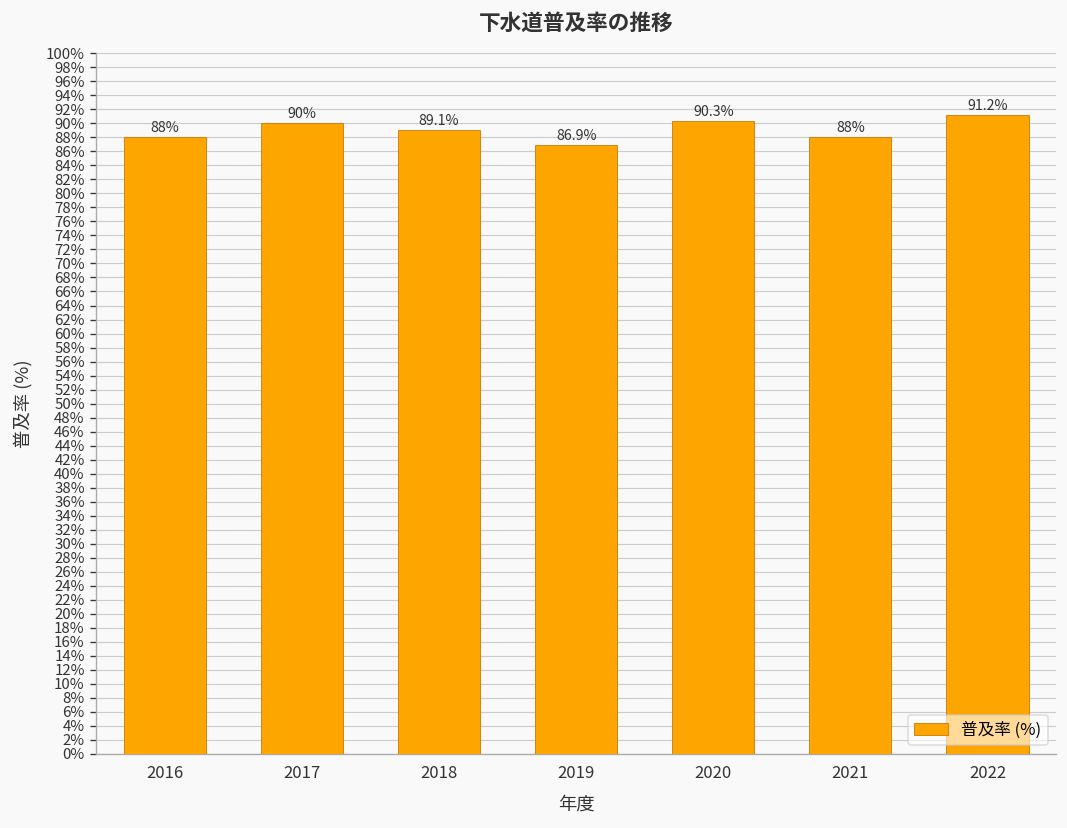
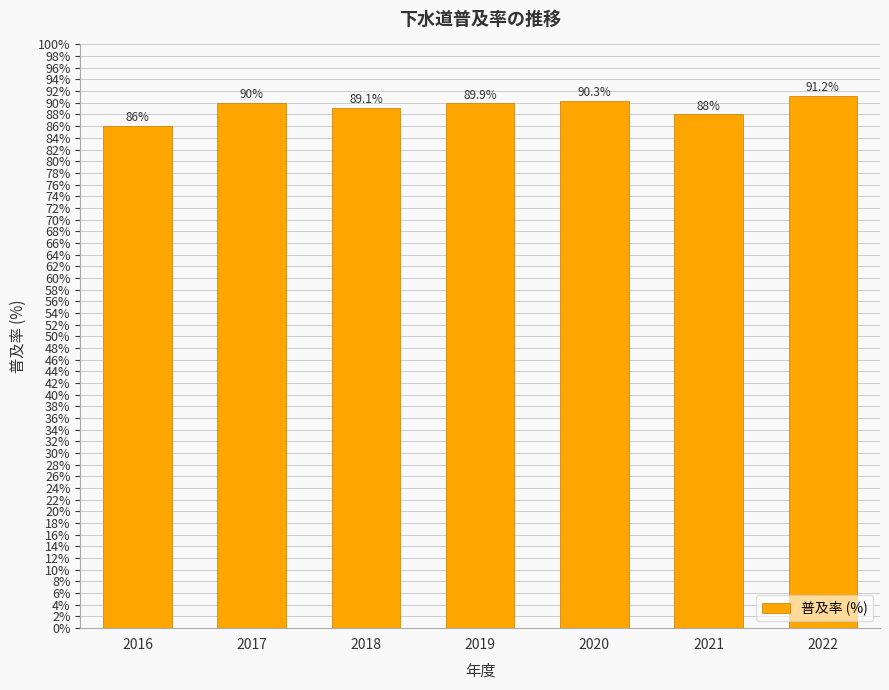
  {
-   "2016": "88%",
+   "2016": "86%",
    "2017": "90%",
    "2018": "89.1%",
-   "2019": "86.9%",
+   "2019": "89.9%",
    "2020": "90.3%",
    "2021": "88%",
    "2022": "91.2%"
  }
